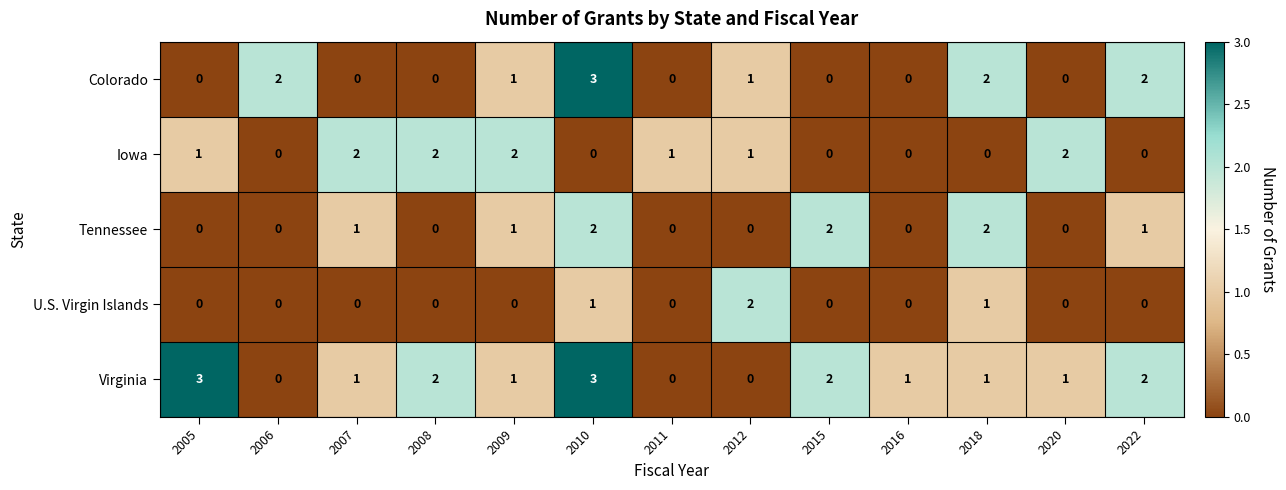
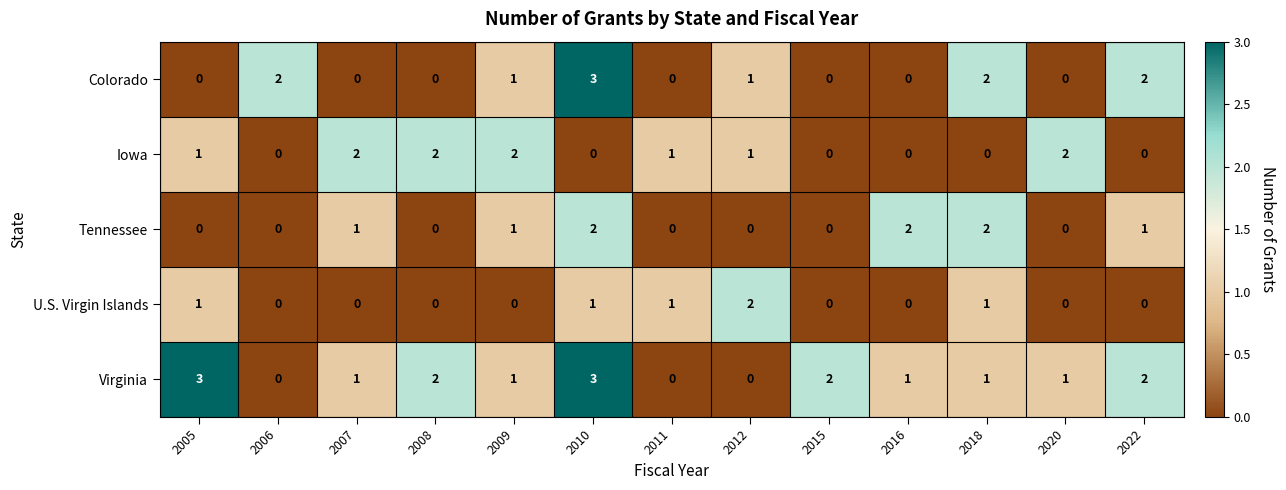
  {
    "Colorado": {
      "2005": 0,
      "2006": 2,
      "2007": 0,
      "2008": 0,
      "2009": 1,
      "2010": 3,
      "2011": 0,
      "2012": 1,
      "2015": 0,
      "2016": 0,
      "2018": 2,
      "2020": 0,
      "2022": 2
    },
    "Iowa": {
      "2005": 1,
      "2006": 0,
      "2007": 2,
      "2008": 2,
      "2009": 2,
      "2010": 0,
      "2011": 1,
      "2012": 1,
      "2015": 0,
      "2016": 0,
      "2018": 0,
      "2020": 2,
      "2022": 0
    },
    "Tennessee": {
      "2005": 0,
      "2006": 0,
      "2007": 1,
      "2008": 0,
      "2009": 1,
      "2010": 2,
      "2011": 0,
      "2012": 0,
-     "2015": 2,
-     "2016": 0,
+     "2015": 0,
+     "2016": 2,
      "2018": 2,
      "2020": 0,
      "2022": 1
    },
    "U.S. Virgin Islands": {
-     "2005": 0,
+     "2005": 1,
      "2006": 0,
      "2007": 0,
      "2008": 0,
      "2009": 0,
      "2010": 1,
-     "2011": 0,
+     "2011": 1,
      "2012": 2,
      "2015": 0,
      "2016": 0,
      "2018": 1,
      "2020": 0,
      "2022": 0
    },
    "Virginia": {
      "2005": 3,
      "2006": 0,
      "2007": 1,
      "2008": 2,
      "2009": 1,
      "2010": 3,
      "2011": 0,
      "2012": 0,
      "2015": 2,
      "2016": 1,
      "2018": 1,
      "2020": 1,
      "2022": 2
    }
  }
